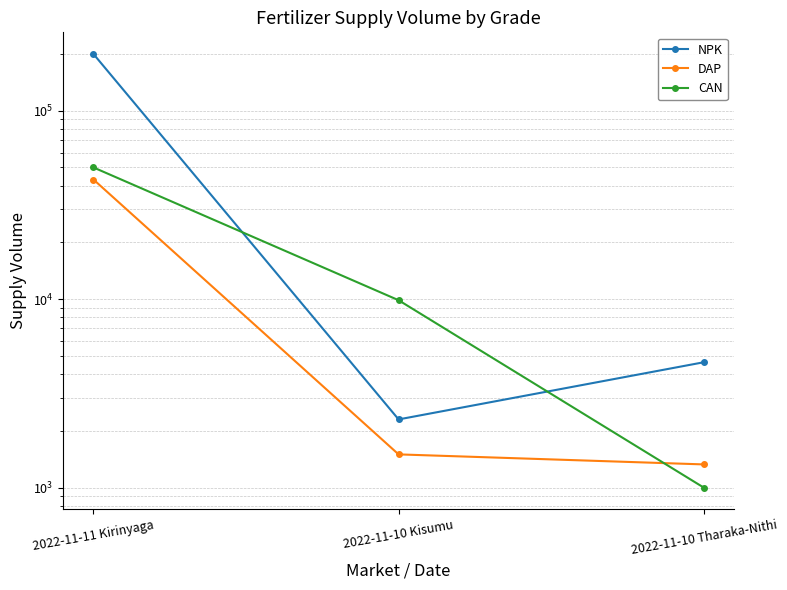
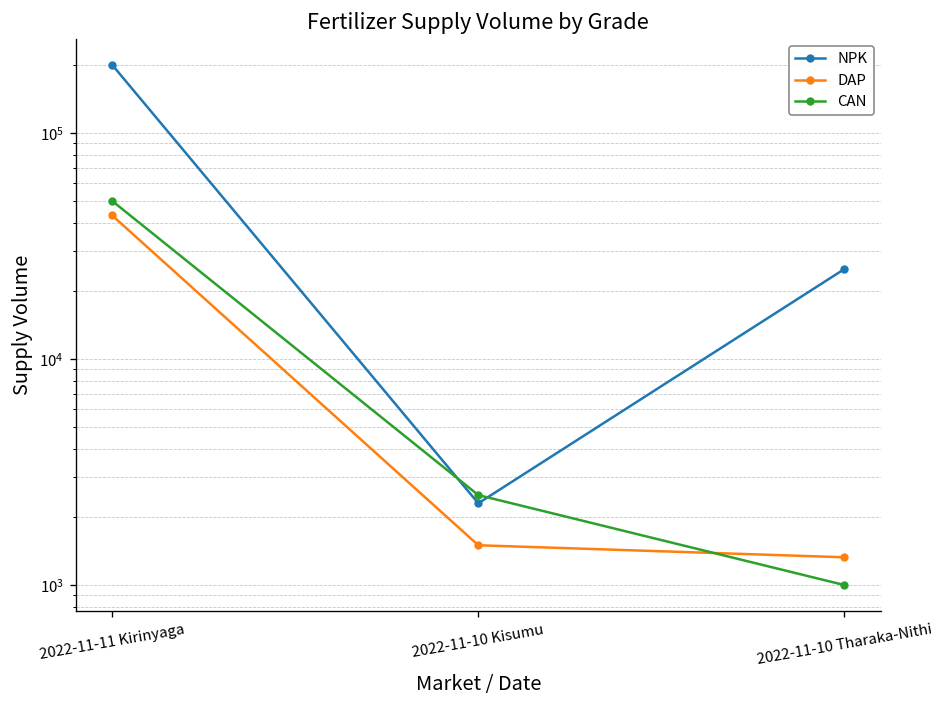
  {
    "NPK": {
      "2022-11-11 Kirinyaga": 200000,
      "2022-11-10 Kisumu": 2300,
-     "2022-11-10 Tharaka-Nithi": 4600
+     "2022-11-10 Tharaka-Nithi": 25000
    },
    "DAP": {
      "2022-11-11 Kirinyaga": 43000,
      "2022-11-10 Kisumu": 1500,
      "2022-11-10 Tharaka-Nithi": 1300
    },
    "CAN": {
      "2022-11-11 Kirinyaga": 50000,
-     "2022-11-10 Kisumu": 10000,
+     "2022-11-10 Kisumu": 2500,
      "2022-11-10 Tharaka-Nithi": 1000
    }
  }
